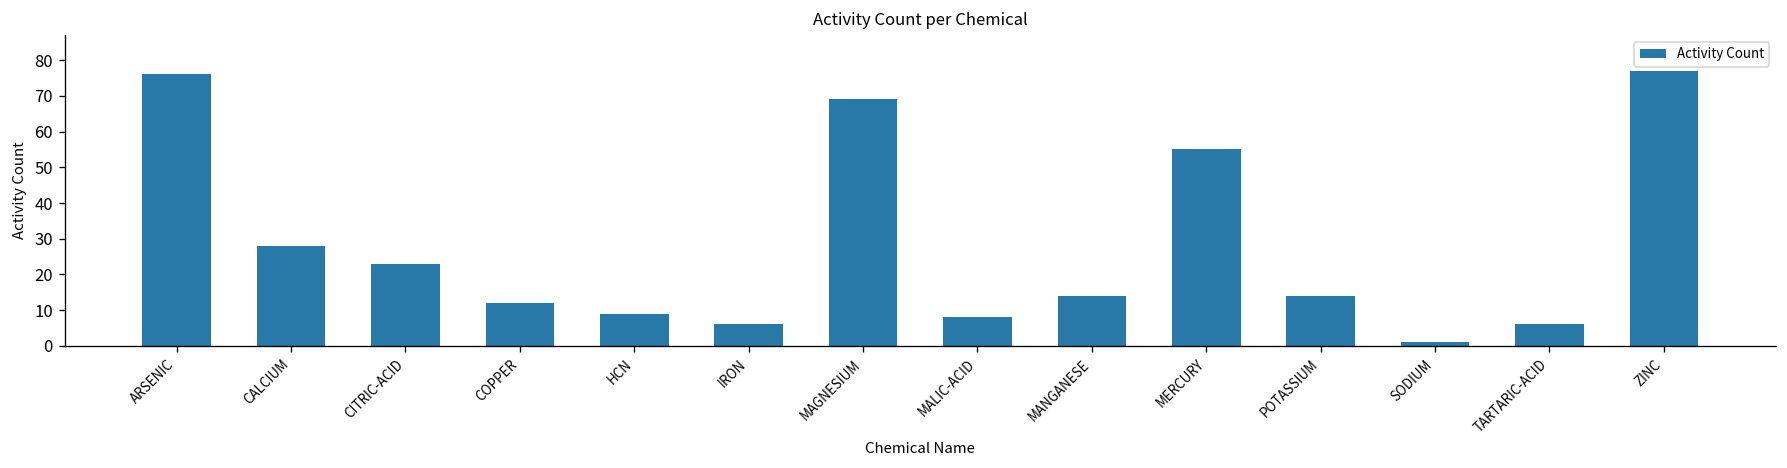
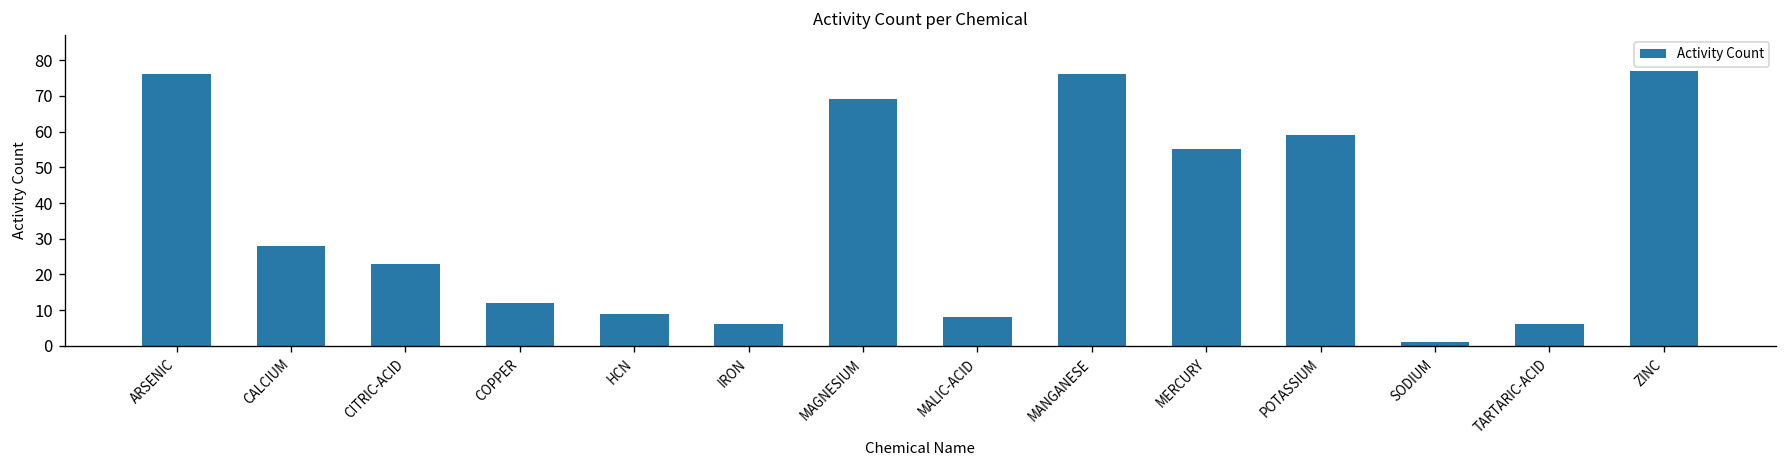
  {
    "ARSENIC": 76,
    "CALCIUM": 28,
    "CITRIC-ACID": 23,
    "COPPER": 12,
    "HCN": 9,
    "IRON": 6,
    "MAGNESIUM": 69,
    "MALIC-ACID": 8,
-   "MANGANESE": 14,
+   "MANGANESE": 76,
    "MERCURY": 55,
-   "POTASSIUM": 14,
+   "POTASSIUM": 59,
    "SODIUM": 1,
    "TARTARIC-ACID": 6,
    "ZINC": 77
  }
